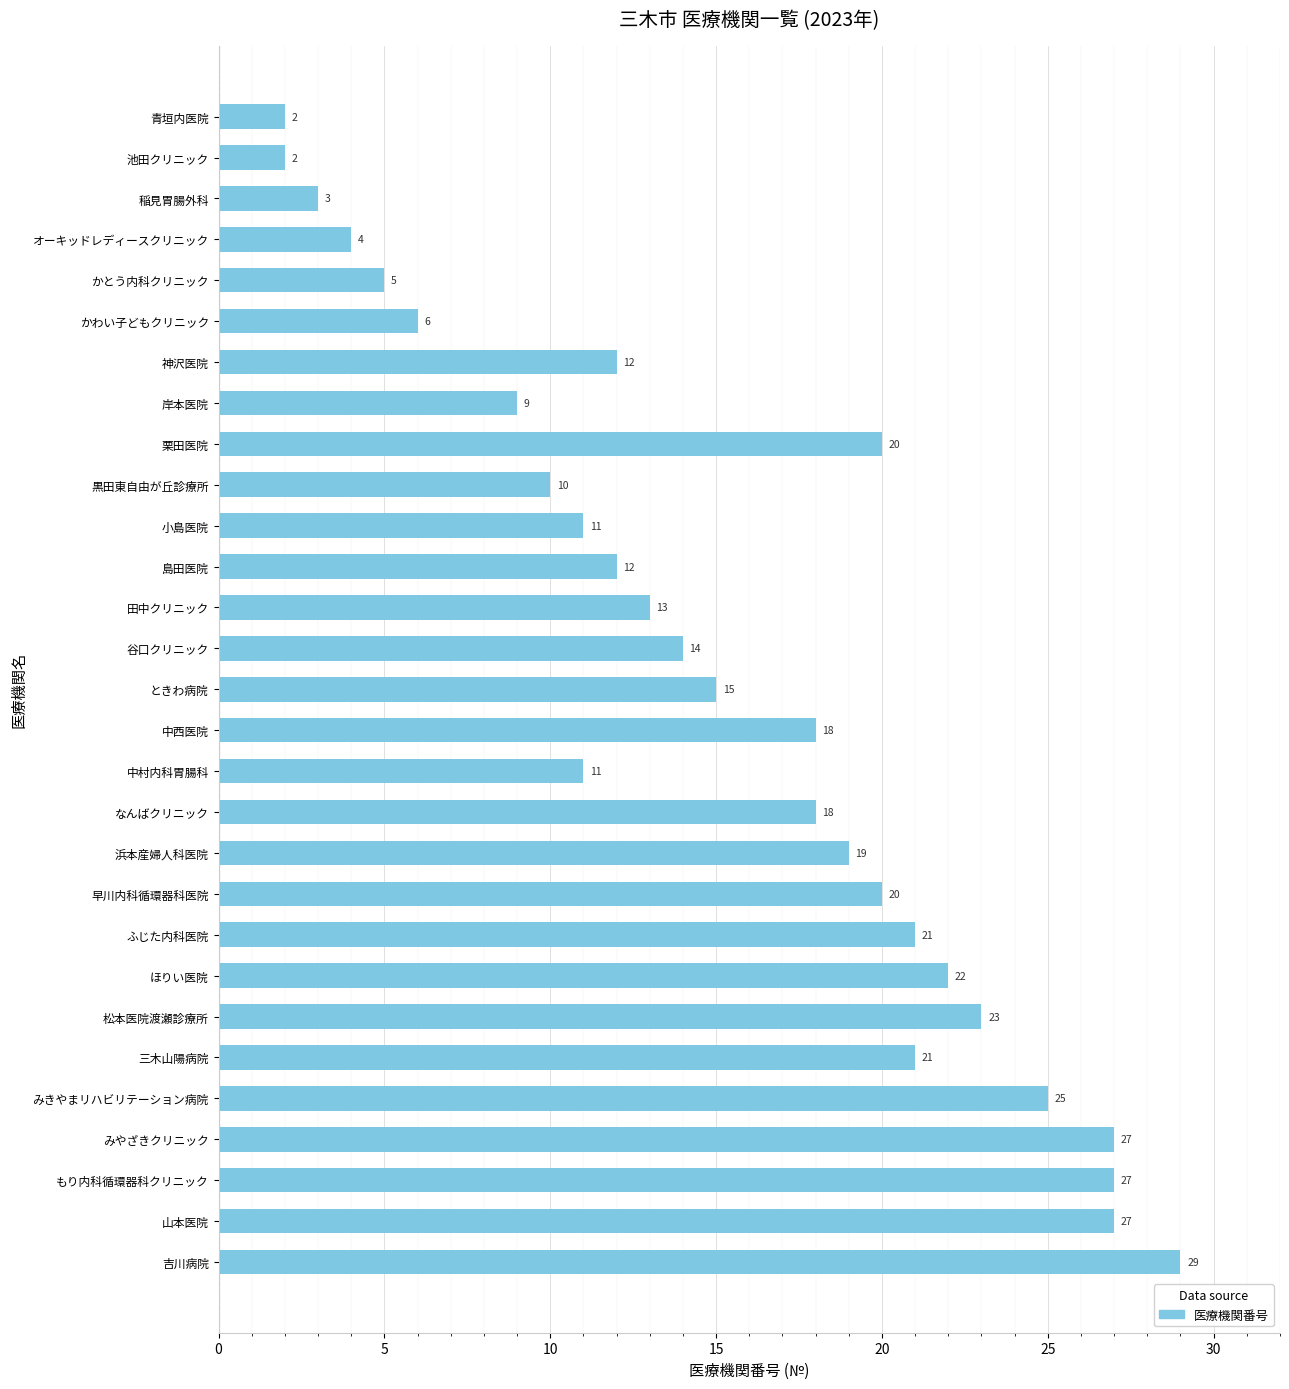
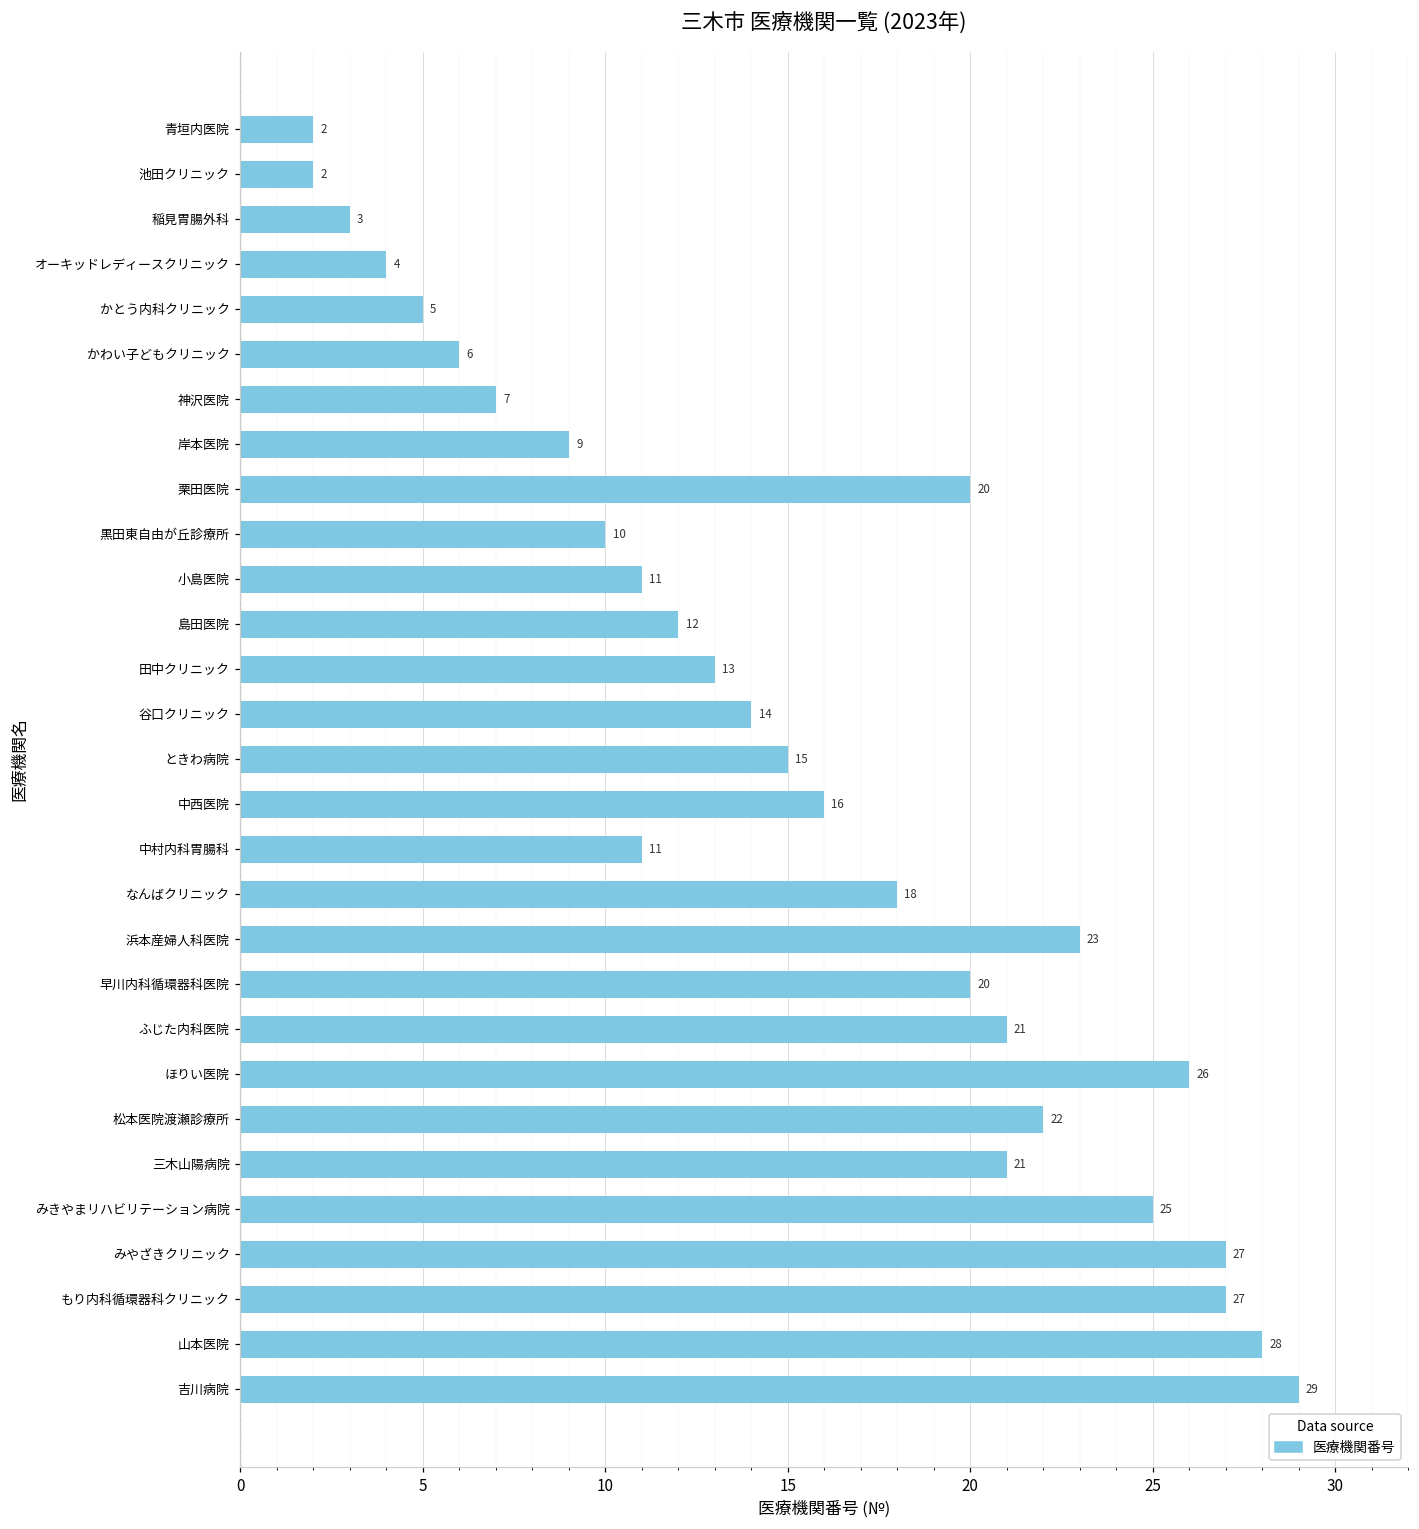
  {
    "青垣内医院": 2,
    "池田クリニック": 2,
    "稲見胃腸外科": 3,
    "オーキッドレディースクリニック": 4,
    "かとう内科クリニック": 5,
    "かわい子どもクリニック": 6,
-   "神沢医院": 12,
+   "神沢医院": 7,
    "岸本医院": 9,
    "栗田医院": 20,
    "黒田東自由が丘診療所": 10,
    "小島医院": 11,
    "島田医院": 12,
    "田中クリニック": 13,
    "谷口クリニック": 14,
    "ときわ病院": 15,
-   "中西医院": 18,
+   "中西医院": 16,
    "中村内科胃腸科": 11,
    "なんばクリニック": 18,
-   "浜本産婦人科医院": 19,
+   "浜本産婦人科医院": 23,
    "早川内科循環器科医院": 20,
    "ふじた内科医院": 21,
-   "ほりい医院": 22,
-   "松本医院渡瀬診療所": 23,
+   "ほりい医院": 26,
+   "松本医院渡瀬診療所": 22,
    "三木山陽病院": 21,
    "みきやまリハビリテーション病院": 25,
    "みやざきクリニック": 27,
    "もり内科循環器科クリニック": 27,
-   "山本医院": 27,
+   "山本医院": 28,
    "吉川病院": 29
  }
